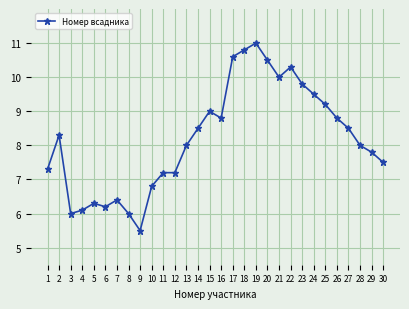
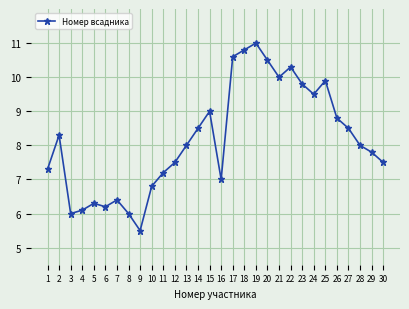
  {
    "1": 7.3,
    "2": 8.3,
    "3": 6.0,
    "4": 6.1,
    "5": 6.3,
    "6": 6.2,
    "7": 6.4,
    "8": 6.0,
    "9": 5.5,
    "10": 6.8,
    "11": 7.2,
-   "12": 7.2,
+   "12": 7.5,
    "13": 8.0,
    "14": 8.5,
    "15": 9.0,
-   "16": 8.8,
+   "16": 7.0,
    "17": 10.6,
    "18": 10.8,
    "19": 11.0,
    "20": 10.5,
    "21": 10.0,
    "22": 10.3,
    "23": 9.8,
    "24": 9.5,
-   "25": 9.2,
+   "25": 9.9,
    "26": 8.8,
    "27": 8.5,
    "28": 8.0,
    "29": 7.8,
    "30": 7.5
  }
